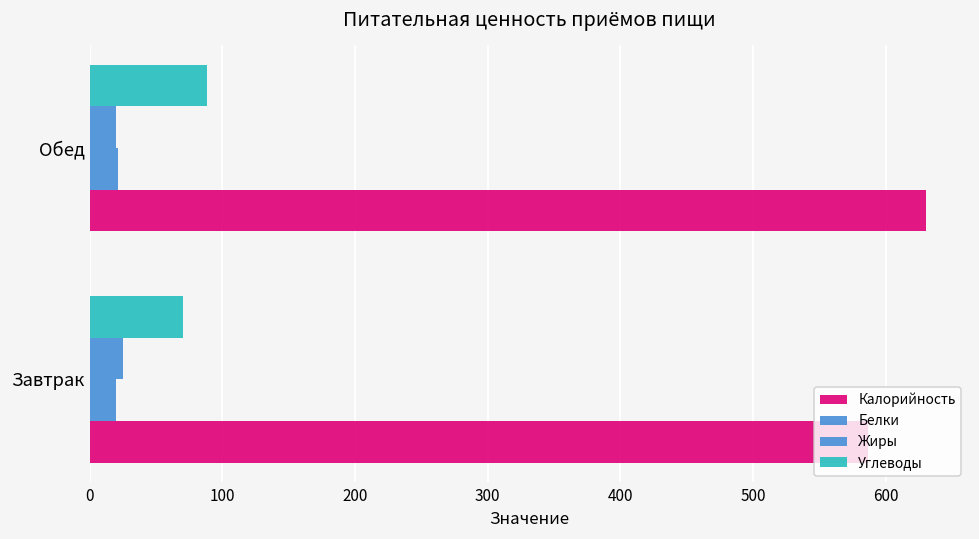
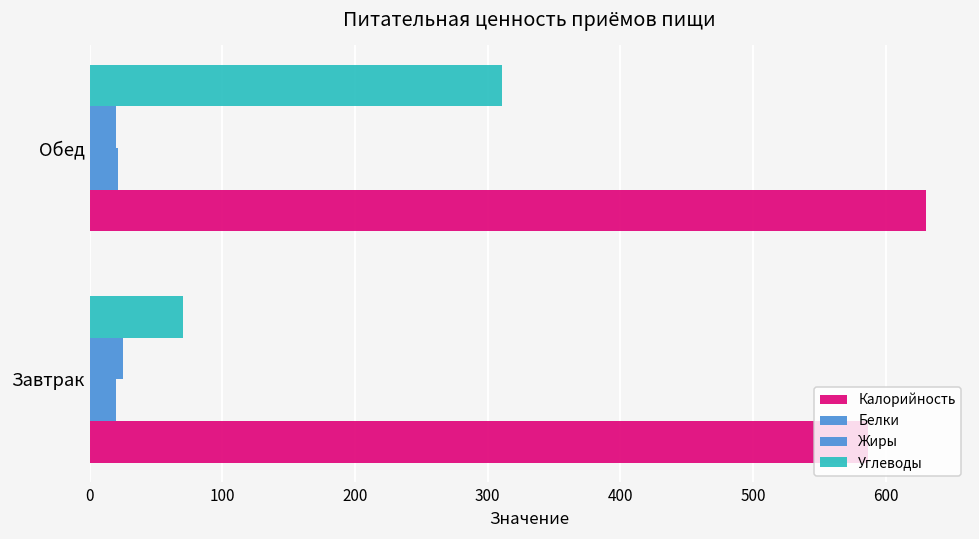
  {
    "Калорийность": {
      "Обед": 631
    },
    "Углеводы": {
-     "Обед": 88,
+     "Обед": 311,
      "Завтрак": 70
    }
  }
